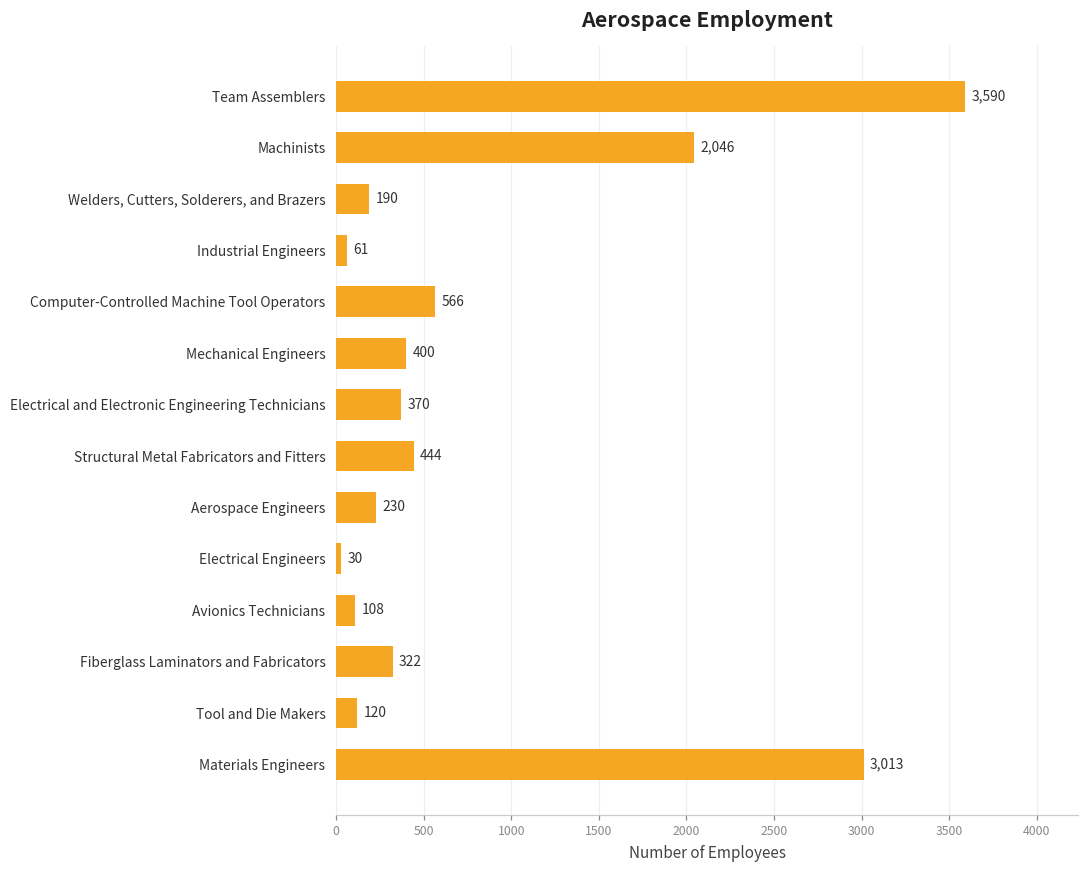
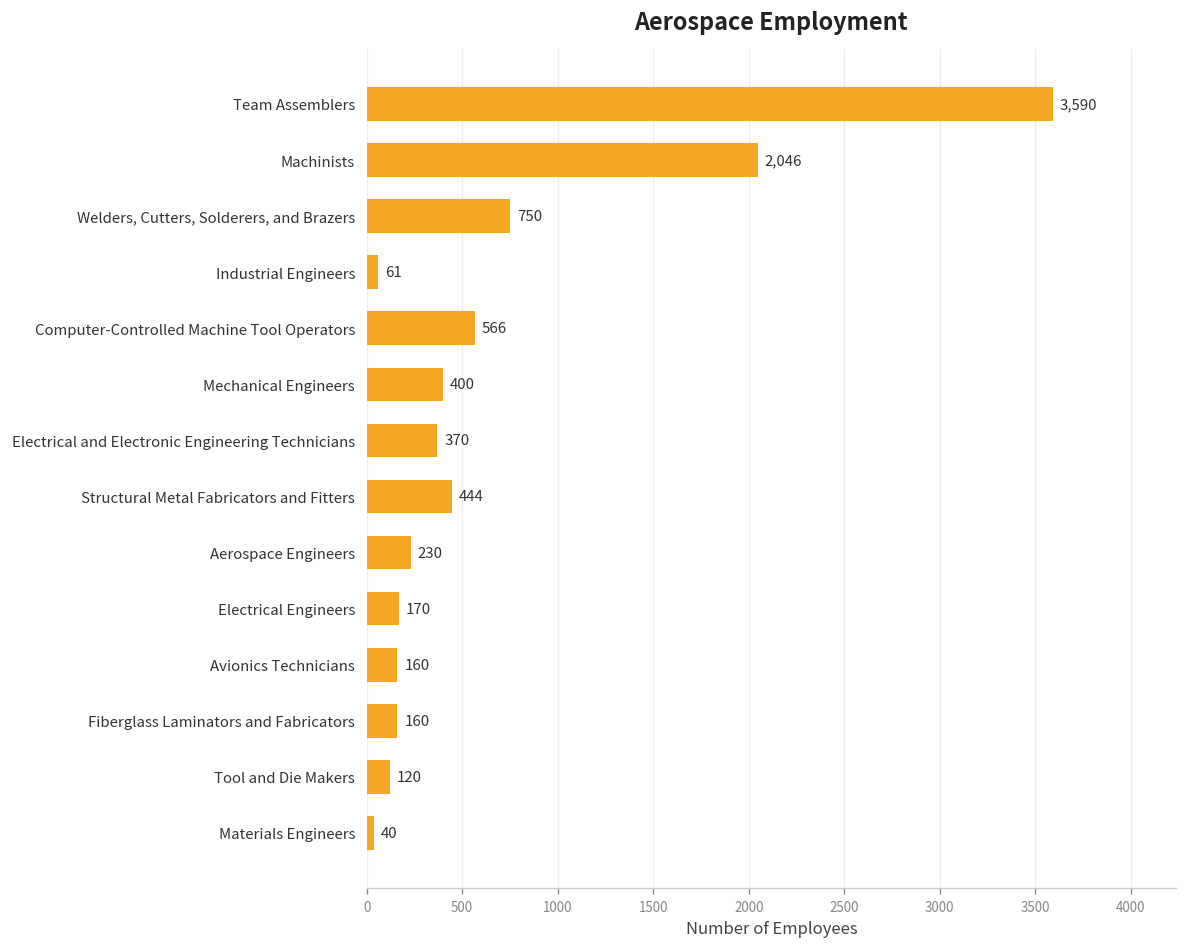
  {
    "Team Assemblers": "3,590",
    "Machinists": "2,046",
-   "Welders, Cutters, Solderers, and Brazers": "190",
+   "Welders, Cutters, Solderers, and Brazers": "750",
    "Industrial Engineers": "61",
    "Computer-Controlled Machine Tool Operators": "566",
    "Mechanical Engineers": "400",
    "Electrical and Electronic Engineering Technicians": "370",
    "Structural Metal Fabricators and Fitters": "444",
    "Aerospace Engineers": "230",
-   "Electrical Engineers": "30",
-   "Avionics Technicians": "108",
-   "Fiberglass Laminators and Fabricators": "322",
+   "Electrical Engineers": "170",
+   "Avionics Technicians": "160",
+   "Fiberglass Laminators and Fabricators": "160",
    "Tool and Die Makers": "120",
-   "Materials Engineers": "3,013"
+   "Materials Engineers": "40"
  }
